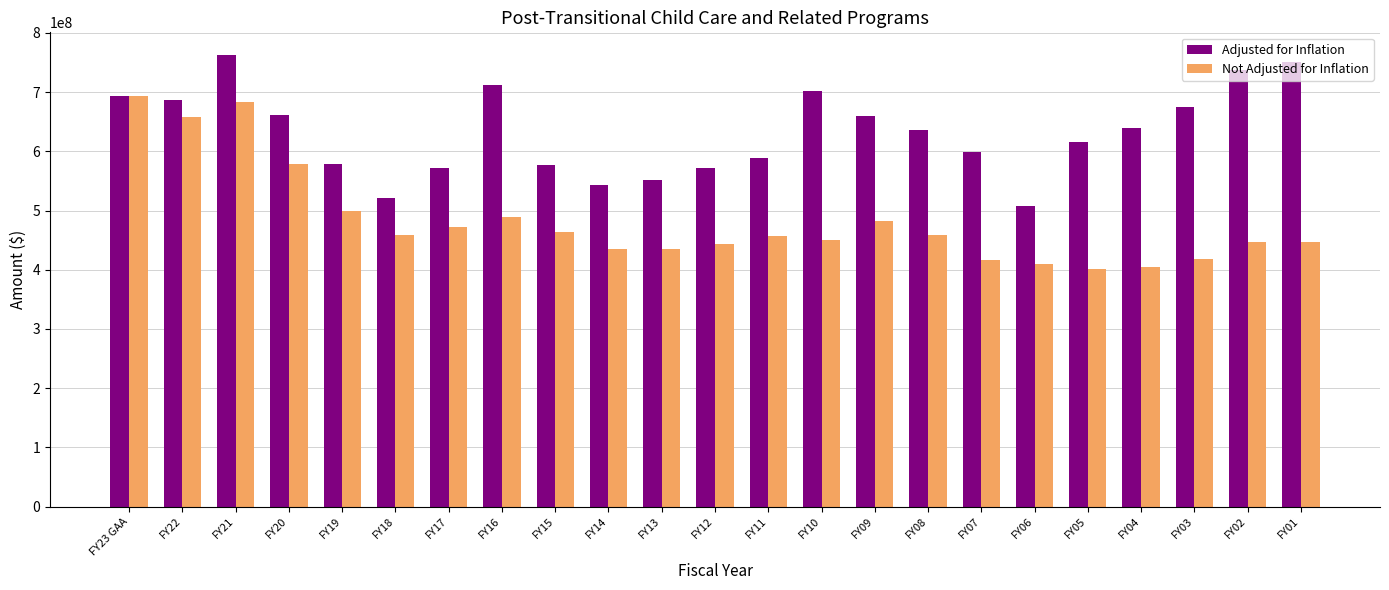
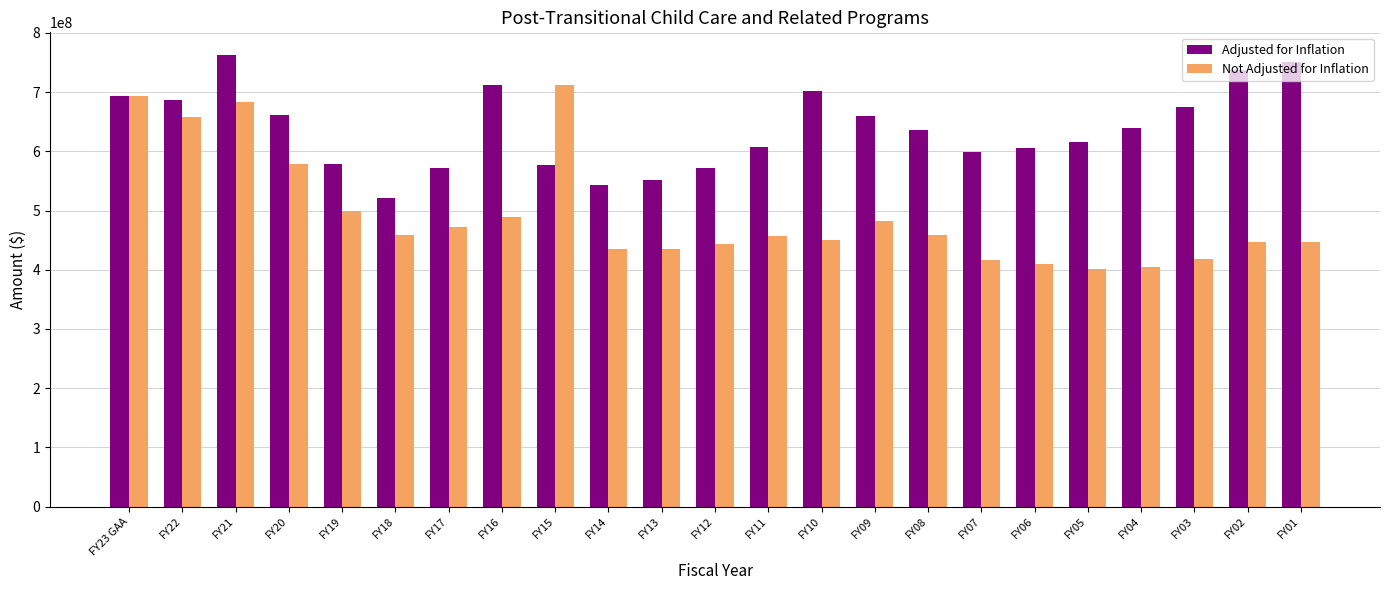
  {
    "Adjusted for Inflation": {
      "FY23 GAA": 690000000,
      "FY22": 690000000,
      "FY21": 760000000,
      "FY20": 660000000,
      "FY19": 580000000,
      "FY18": 520000000,
      "FY17": 570000000,
      "FY16": 710000000,
      "FY15": 580000000,
      "FY14": 540000000,
      "FY13": 550000000,
      "FY12": 570000000,
-     "FY11": 590000000,
+     "FY11": 610000000,
      "FY10": 700000000,
      "FY09": 660000000,
      "FY08": 640000000,
      "FY07": 600000000,
-     "FY06": 510000000,
+     "FY06": 610000000,
      "FY05": 620000000,
      "FY04": 640000000,
      "FY03": 670000000
    },
    "Not Adjusted for Inflation": {
      "FY23 GAA": 690000000,
      "FY22": 660000000,
      "FY21": 680000000,
      "FY20": 580000000,
      "FY19": 500000000,
      "FY18": 460000000,
      "FY17": 470000000,
      "FY16": 490000000,
-     "FY15": 460000000,
+     "FY15": 710000000,
      "FY14": 430000000,
      "FY13": 430000000,
      "FY12": 440000000,
      "FY11": 460000000,
      "FY10": 450000000,
      "FY09": 480000000,
      "FY08": 460000000,
      "FY07": 420000000,
      "FY06": 410000000,
      "FY05": 400000000,
      "FY04": 400000000,
      "FY03": 420000000,
      "FY02": 450000000,
      "FY01": 450000000
    }
  }
